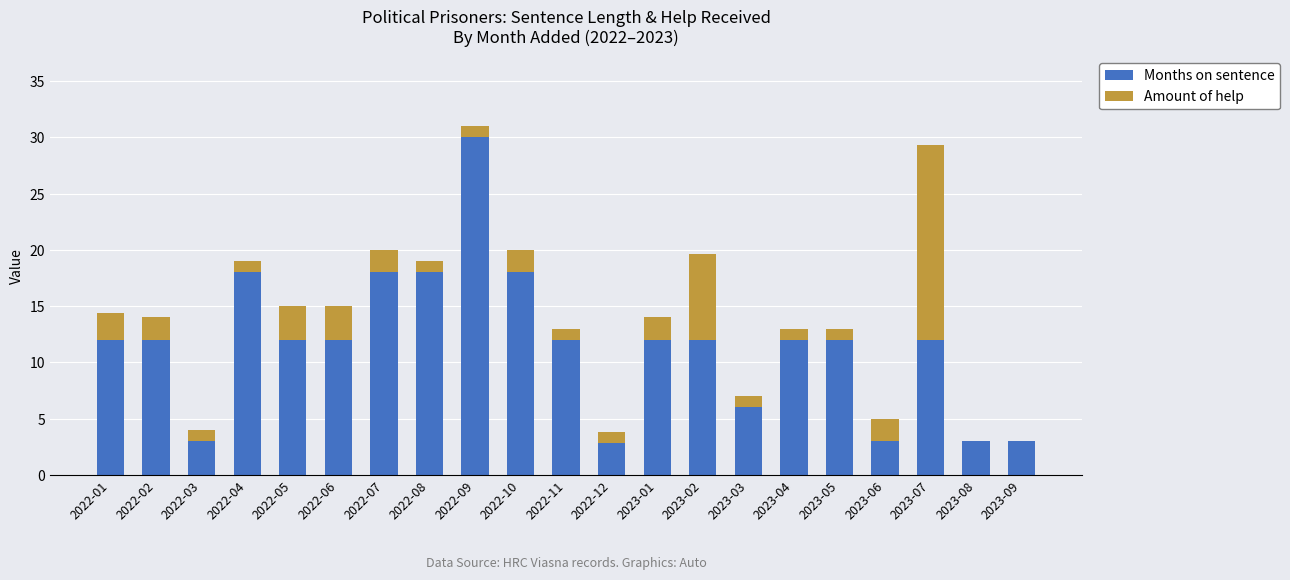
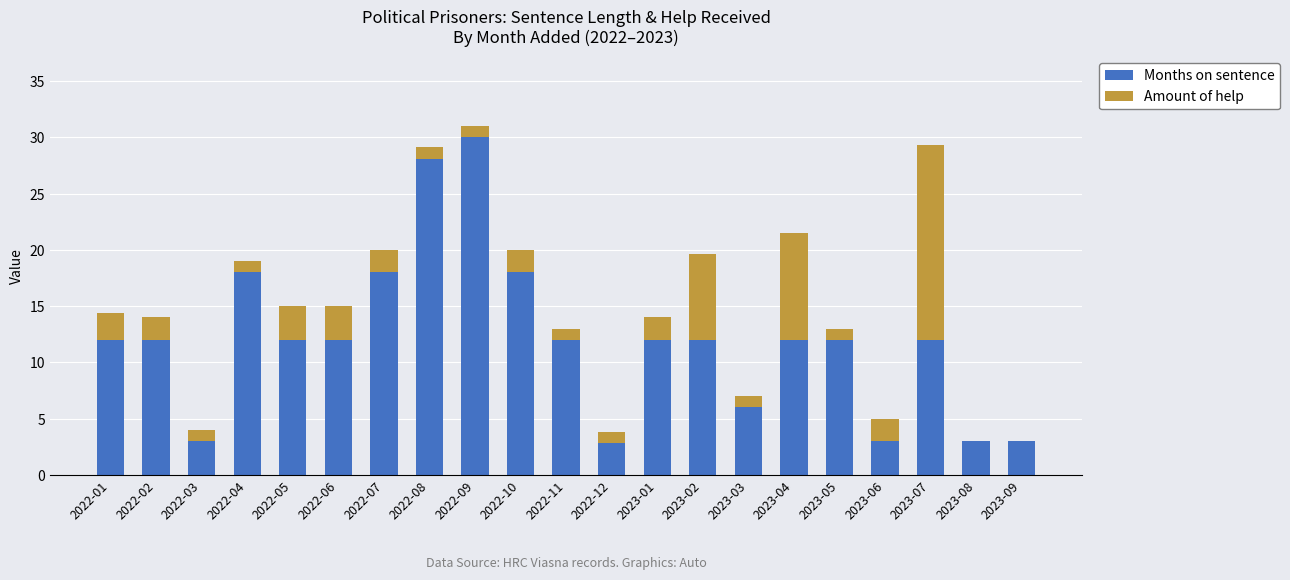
  {
    "Months on sentence": {
      "2022-01": 12.0,
      "2022-02": 12.0,
      "2022-03": 3.0,
      "2022-04": 18.0,
      "2022-05": 12.0,
      "2022-06": 12.0,
      "2022-07": 18.0,
-     "2022-08": 18.0,
+     "2022-08": 28.1,
      "2022-09": 30.0,
      "2022-10": 18.0,
      "2022-11": 12.0,
      "2022-12": 2.8,
      "2023-01": 12.0,
      "2023-02": 12.0,
      "2023-03": 6.0,
      "2023-04": 12.0,
      "2023-05": 12.0,
      "2023-06": 3.0,
      "2023-07": 12.0,
      "2023-08": 3.0,
      "2023-09": 3.0
    },
    "Amount of help": {
      "2022-01": 2.4,
      "2022-02": 2.0,
      "2022-03": 1.0,
      "2022-04": 1.0,
      "2022-05": 3.0,
      "2022-06": 3.0,
      "2022-07": 2.0,
      "2022-08": 1.0,
      "2022-09": 1.0,
      "2022-10": 2.0,
      "2022-11": 1.0,
      "2022-12": 1.0,
      "2023-01": 2.0,
      "2023-02": 7.6,
      "2023-03": 1.0,
-     "2023-04": 1.0,
+     "2023-04": 9.5,
      "2023-05": 1.0,
      "2023-06": 2.0,
      "2023-07": 17.3,
      "2023-08": 0.0,
      "2023-09": 0.0
    }
  }
